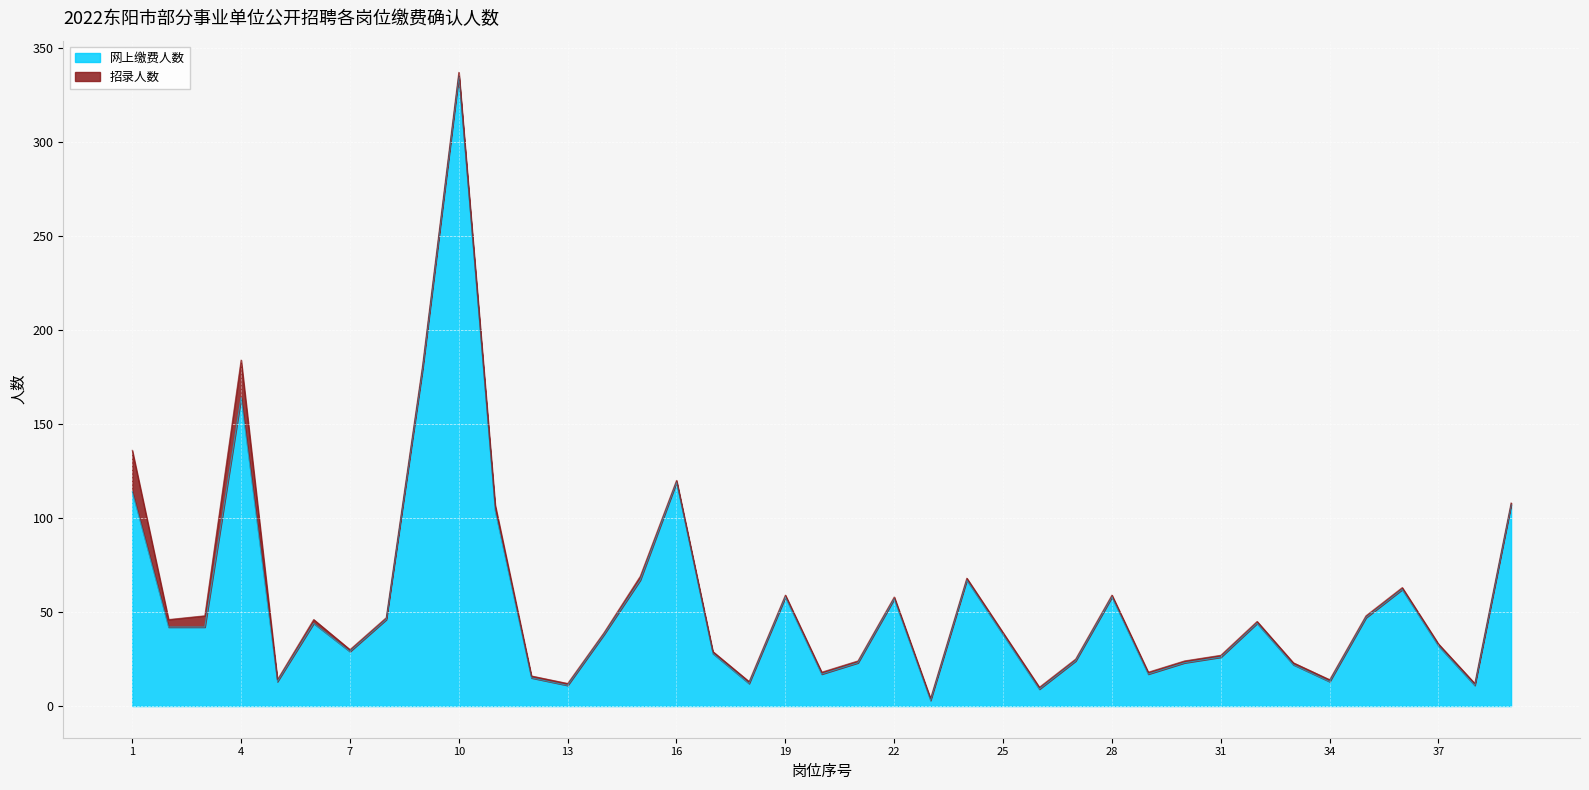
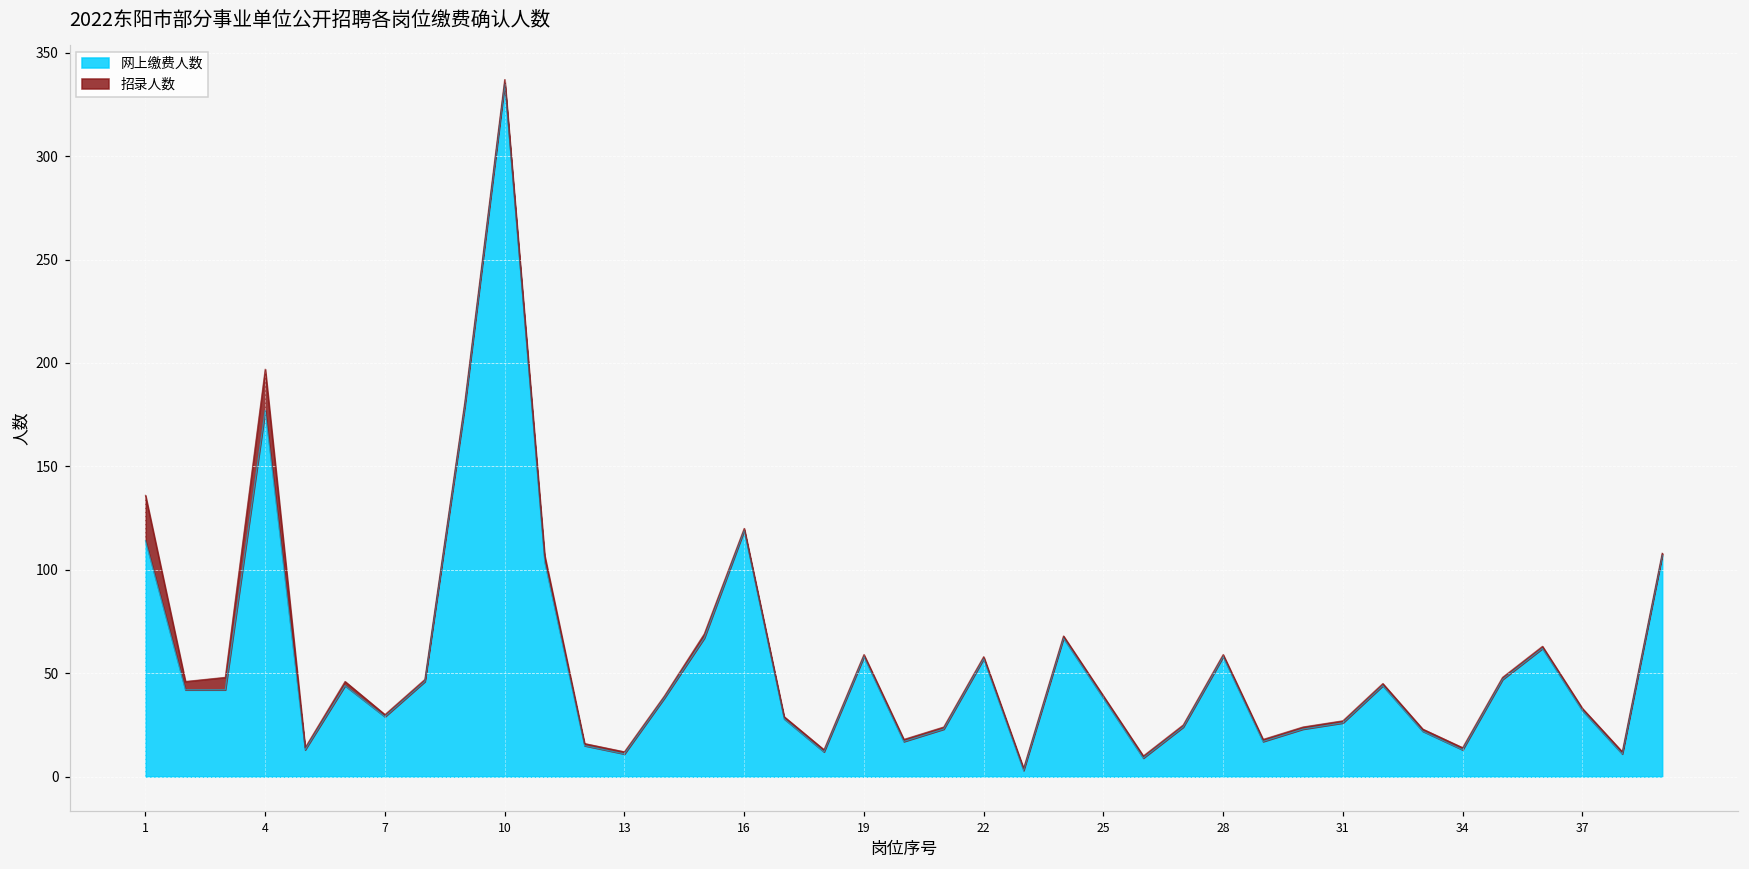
  {
    "网上缴费人数": {
      "1": 114,
-     "4": 164,
+     "4": 177,
      "10": 335
    },
    "招录人数": {
      "1": 22,
      "4": 20,
      "10": 2
    }
  }
